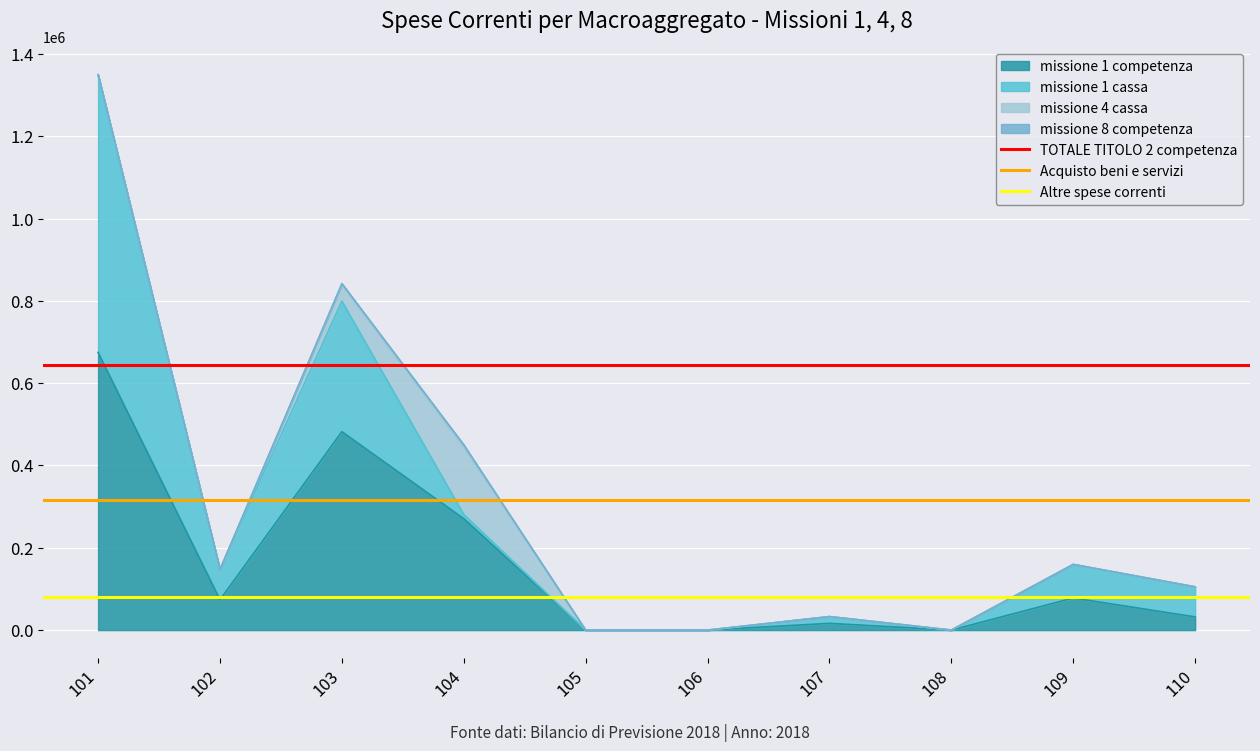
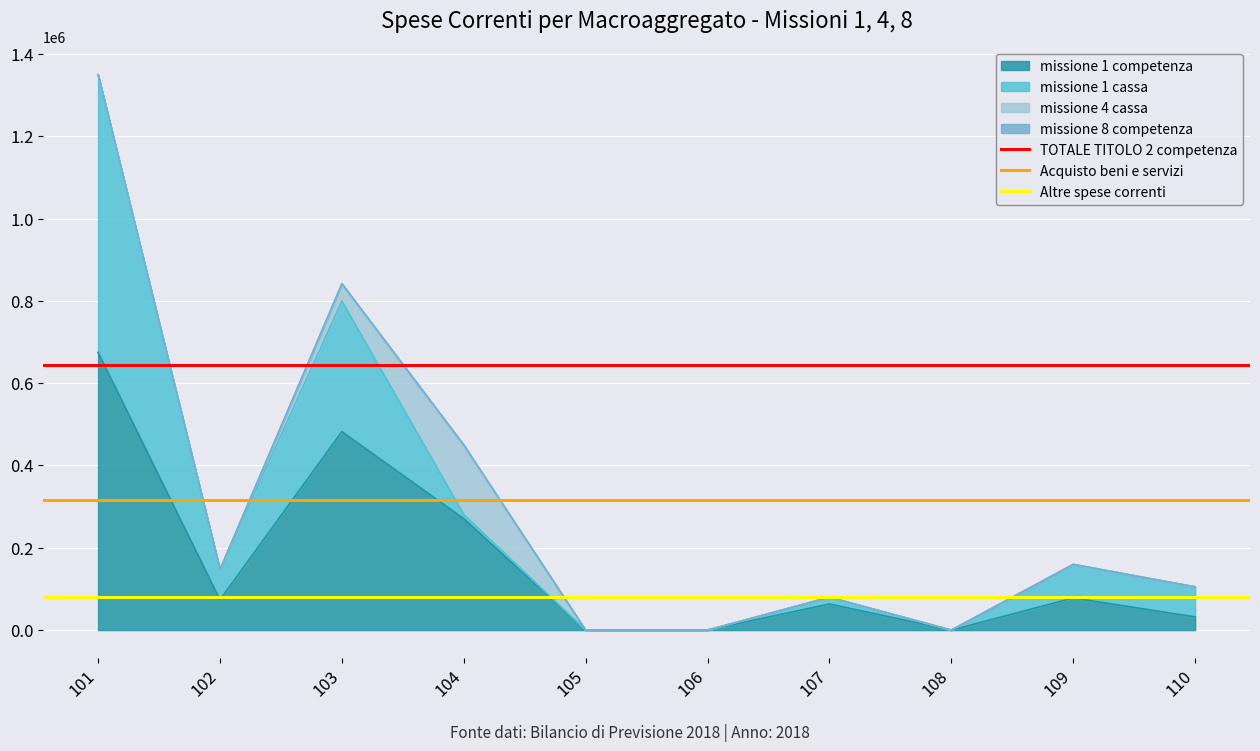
  {
    "missione 1 competenza": {
      "101": 670000,
      "102": 70000,
      "103": 480000,
      "104": 270000,
-     "107": 20000,
+     "107": 60000,
      "109": 80000,
      "110": 30000
    }
  }
